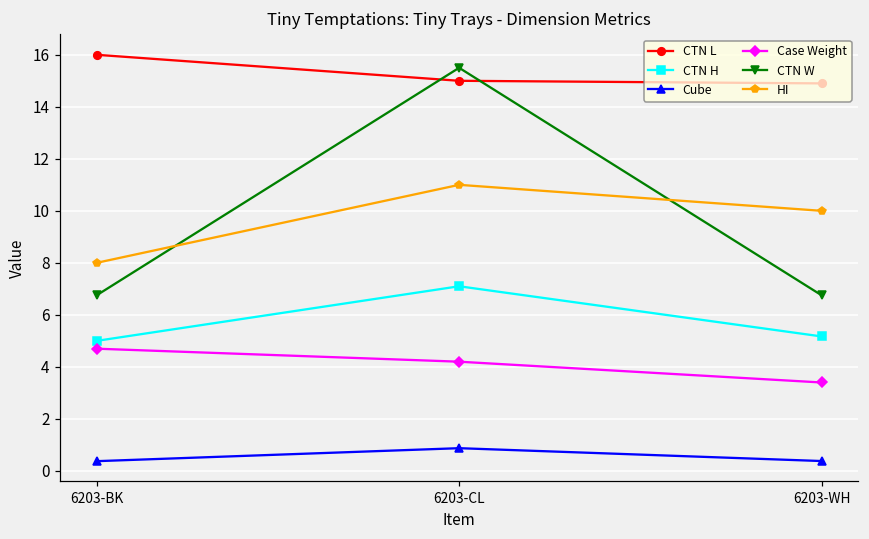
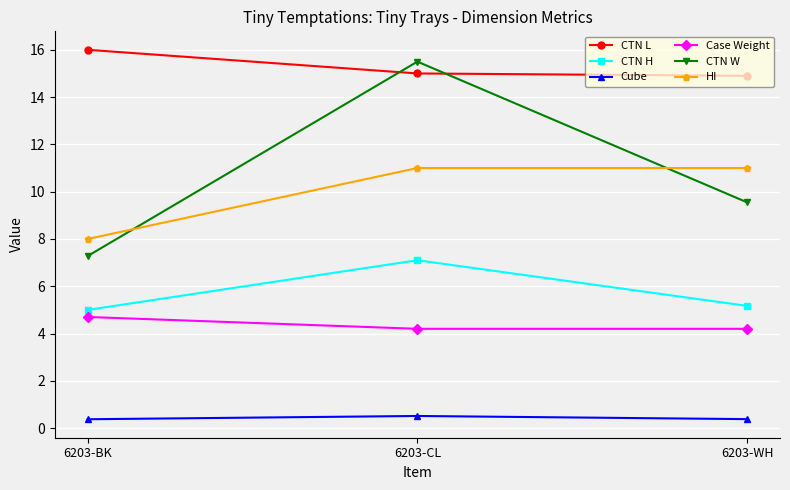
  {
    "CTN L": {
      "6203-BK": 16.0,
      "6203-CL": 15.0
    },
    "CTN H": {
      "6203-BK": 5.0,
      "6203-CL": 7.1,
      "6203-WH": 5.2
    },
    "Cube": {
      "6203-BK": 0.4,
-     "6203-CL": 0.9,
+     "6203-CL": 0.5,
      "6203-WH": 0.4
    },
    "Case Weight": {
      "6203-BK": 4.7,
      "6203-CL": 4.2,
-     "6203-WH": 3.4
+     "6203-WH": 4.2
    },
    "CTN W": {
-     "6203-BK": 6.8,
+     "6203-BK": 7.3,
      "6203-CL": 15.5,
-     "6203-WH": 6.8
+     "6203-WH": 9.6
    },
    "HI": {
      "6203-BK": 8,
      "6203-CL": 11,
-     "6203-WH": 10
+     "6203-WH": 11
    }
  }
